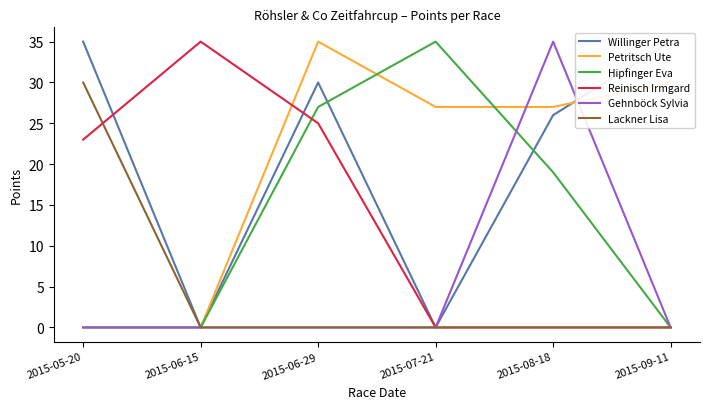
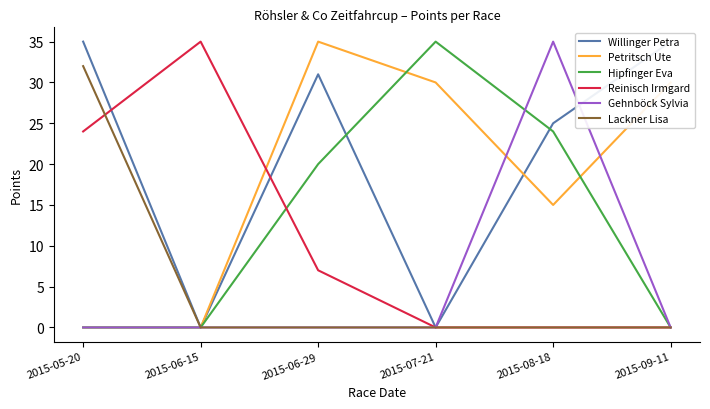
  {
    "Willinger Petra": {
      "2015-05-20": 35,
-     "2015-06-29": 30,
-     "2015-08-18": 26
+     "2015-06-29": 31,
+     "2015-08-18": 25
    },
    "Petritsch Ute": {
      "2015-06-29": 35,
-     "2015-07-21": 27,
-     "2015-08-18": 27
+     "2015-07-21": 30,
+     "2015-08-18": 15
    },
    "Hipfinger Eva": {
-     "2015-06-29": 27,
+     "2015-06-29": 20,
      "2015-07-21": 35,
-     "2015-08-18": 19
+     "2015-08-18": 24
    },
    "Reinisch Irmgard": {
-     "2015-05-20": 23,
+     "2015-05-20": 24,
      "2015-06-15": 35,
-     "2015-06-29": 25
+     "2015-06-29": 7
    },
    "Gehnböck Sylvia": {
      "2015-08-18": 35
    },
    "Lackner Lisa": {
-     "2015-05-20": 30
+     "2015-05-20": 32
    }
  }
